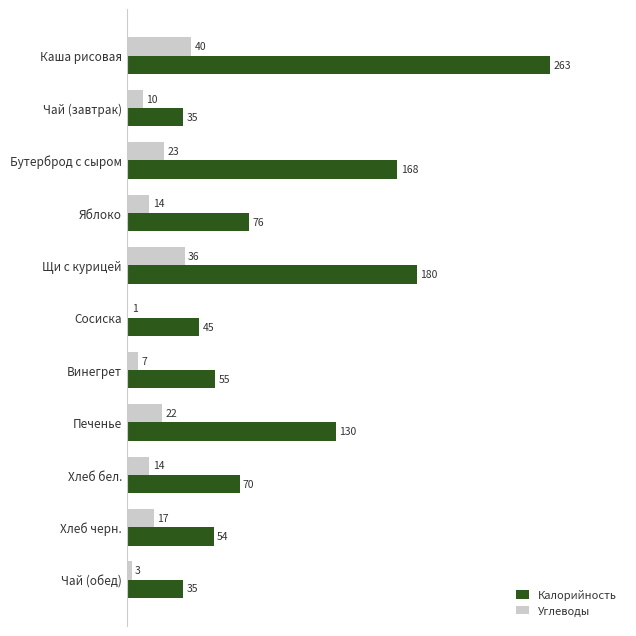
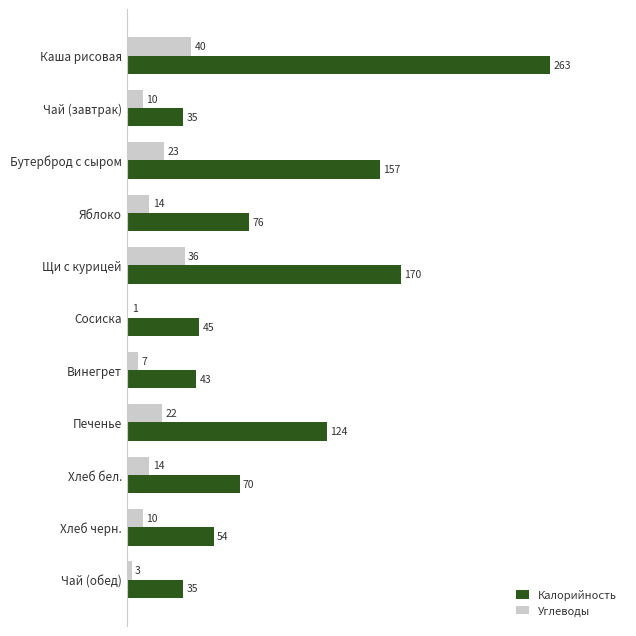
  {
    "Калорийность": {
      "Каша рисовая": 263,
      "Чай (завтрак)": 35,
-     "Бутерброд с сыром": 168,
+     "Бутерброд с сыром": 157,
      "Яблоко": 76,
-     "Щи с курицей": 180,
+     "Щи с курицей": 170,
      "Сосиска": 45,
-     "Винегрет": 55,
-     "Печенье": 130,
+     "Винегрет": 43,
+     "Печенье": 124,
      "Хлеб бел.": 70,
      "Хлеб черн.": 54,
      "Чай (обед)": 35
    },
    "Углеводы": {
      "Каша рисовая": 40,
      "Чай (завтрак)": 10,
      "Бутерброд с сыром": 23,
      "Яблоко": 14,
      "Щи с курицей": 36,
      "Сосиска": 1,
      "Винегрет": 7,
      "Печенье": 22,
      "Хлеб бел.": 14,
-     "Хлеб черн.": 17,
+     "Хлеб черн.": 10,
      "Чай (обед)": 3
    }
  }
